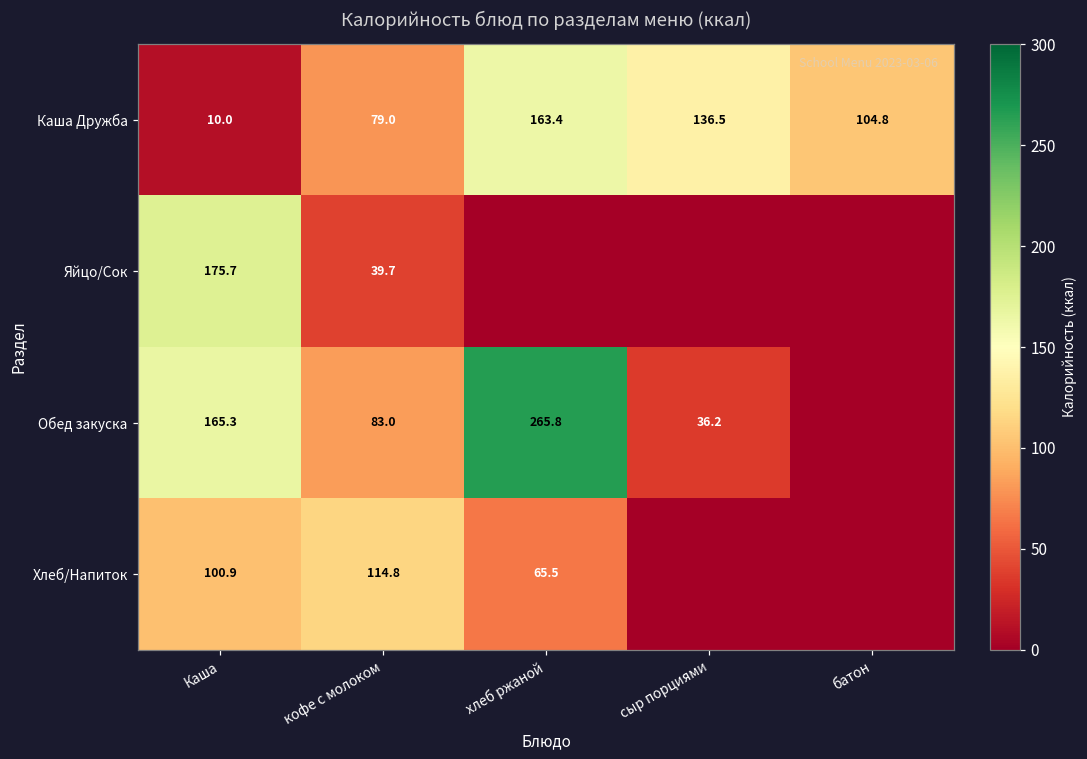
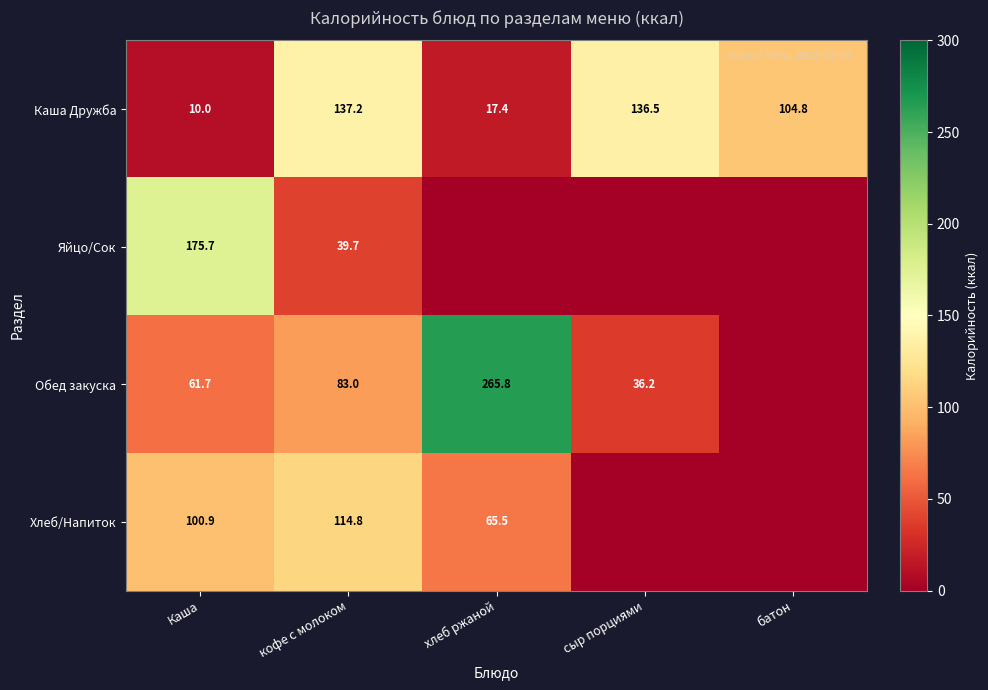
  {
    "Каша Дружба": {
      "Каша": 10.0,
-     "кофе с молоком": 79.0,
-     "хлеб ржаной": 163.4,
+     "кофе с молоком": 137.2,
+     "хлеб ржаной": 17.4,
      "сыр порциями": 136.5
    },
    "Яйцо/Сок": {
      "Каша": 175.7,
      "кофе с молоком": 39.7
    },
    "Обед закуска": {
-     "Каша": 165.3,
+     "Каша": 61.7,
      "кофе с молоком": 83.0,
      "хлеб ржаной": 265.8,
      "сыр порциями": 36.2
    },
    "Хлеб/Напиток": {
      "Каша": 100.9,
      "кофе с молоком": 114.8,
      "хлеб ржаной": 65.5
    }
  }
